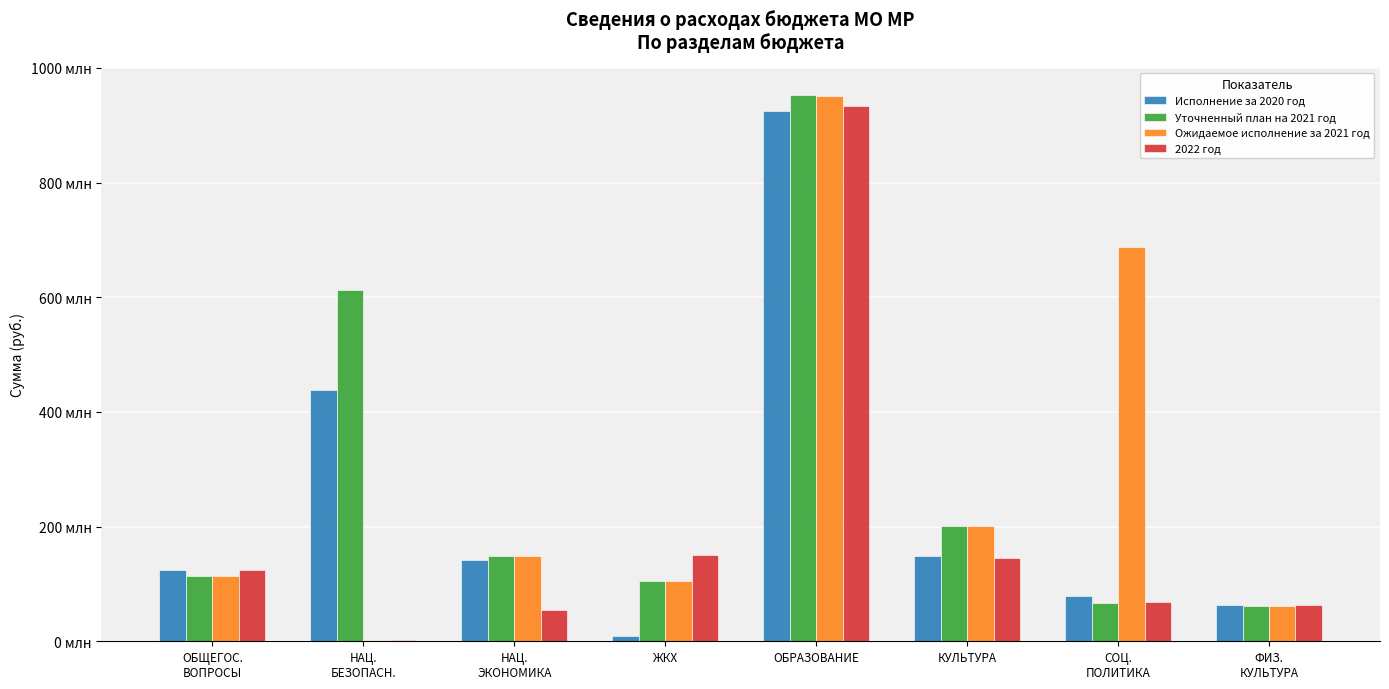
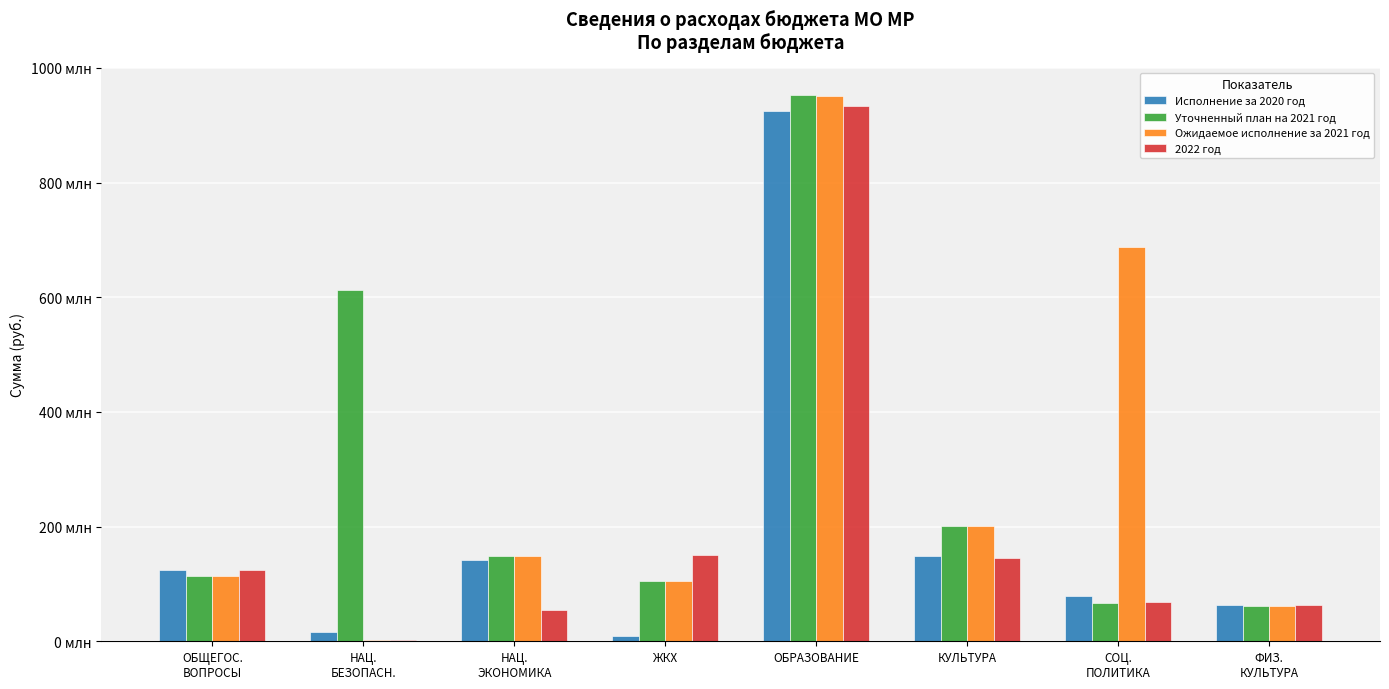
  {
    "Исполнение за 2020 год": {
      "ОБЩЕГОС. ВОПРОСЫ": "120 млн",
-     "НАЦ. БЕЗОПАСН.": "440 млн",
+     "НАЦ. БЕЗОПАСН.": "20 млн",
      "НАЦ. ЭКОНОМИКА": "140 млн",
      "ЖКХ": "10 млн",
      "ОБРАЗОВАНИЕ": "920 млн",
      "КУЛЬТУРА": "150 млн",
      "СОЦ. ПОЛИТИКА": "80 млн",
      "ФИЗ. КУЛЬТУРА": "60 млн"
    },
    "Уточненный план на 2021 год": {
      "ОБЩЕГОС. ВОПРОСЫ": "110 млн",
      "НАЦ. БЕЗОПАСН.": "610 млн",
      "НАЦ. ЭКОНОМИКА": "150 млн",
      "ЖКХ": "110 млн",
      "ОБРАЗОВАНИЕ": "950 млн",
      "КУЛЬТУРА": "200 млн",
      "СОЦ. ПОЛИТИКА": "70 млн",
      "ФИЗ. КУЛЬТУРА": "60 млн"
    },
    "Ожидаемое исполнение за 2021 год": {
      "ОБЩЕГОС. ВОПРОСЫ": "110 млн",
      "НАЦ. ЭКОНОМИКА": "150 млн",
      "ЖКХ": "100 млн",
      "ОБРАЗОВАНИЕ": "950 млн",
      "КУЛЬТУРА": "200 млн",
      "СОЦ. ПОЛИТИКА": "690 млн",
      "ФИЗ. КУЛЬТУРА": "60 млн"
    },
    "2022 год": {
      "ОБЩЕГОС. ВОПРОСЫ": "120 млн",
      "НАЦ. ЭКОНОМИКА": "50 млн",
      "ЖКХ": "150 млн",
      "ОБРАЗОВАНИЕ": "930 млн",
      "КУЛЬТУРА": "140 млн",
      "СОЦ. ПОЛИТИКА": "70 млн",
      "ФИЗ. КУЛЬТУРА": "60 млн"
    }
  }
